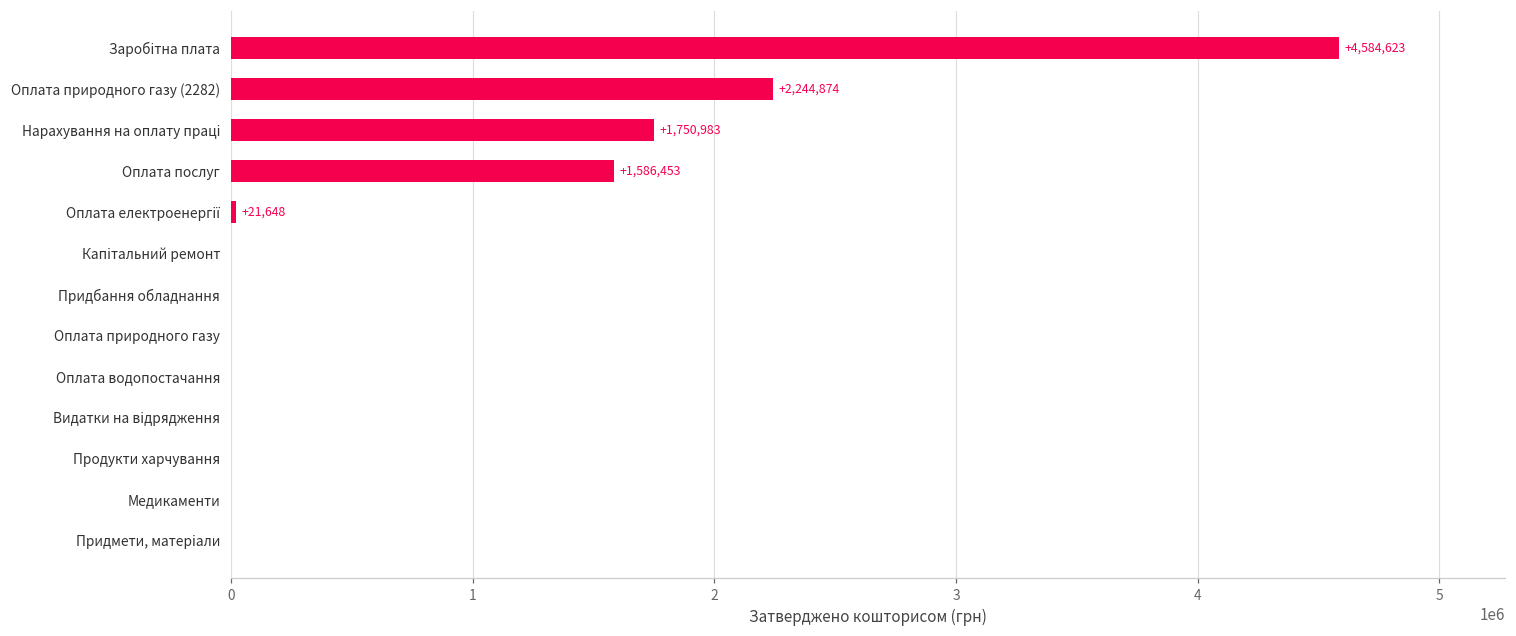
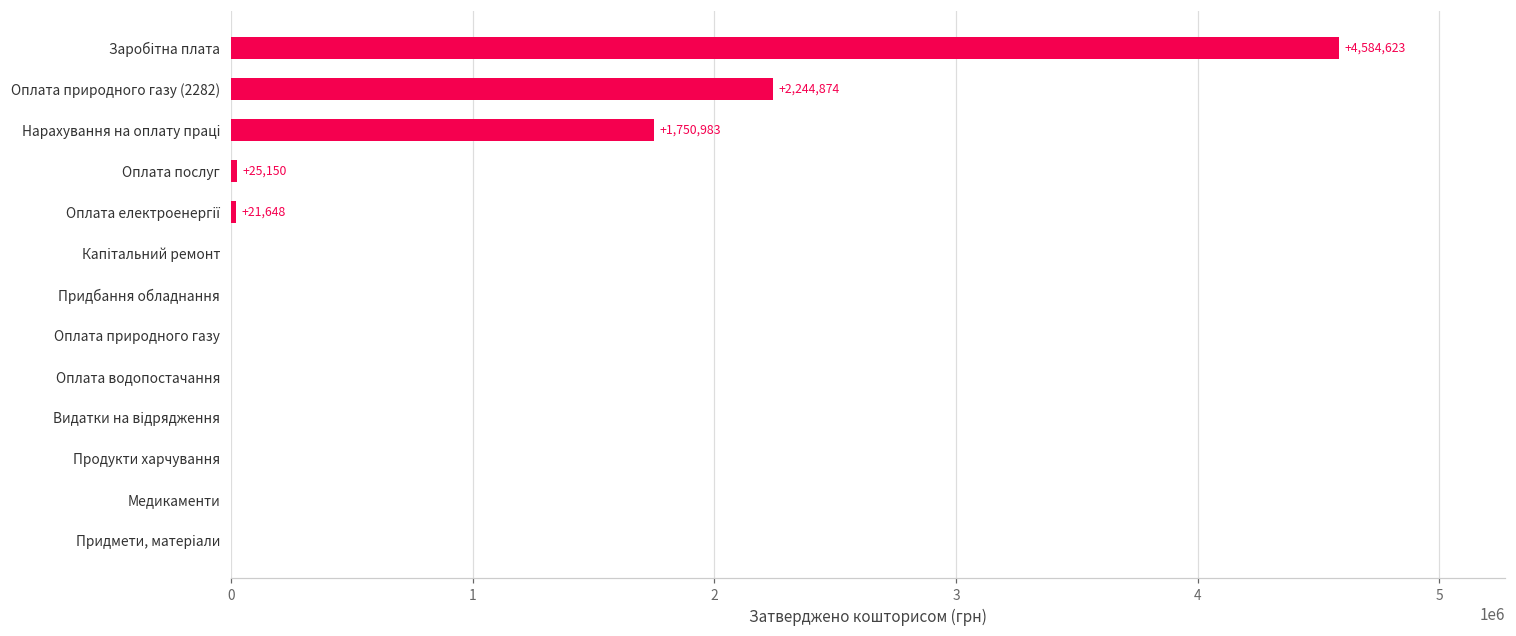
  {
    "Заробітна плата": "+4,584,623",
    "Оплата природного газу (2282)": "+2,244,874",
    "Нарахування на оплату праці": "+1,750,983",
-   "Оплата послуг": "+1,586,453",
+   "Оплата послуг": "+25,150",
    "Оплата електроенергії": "+21,648"
  }
